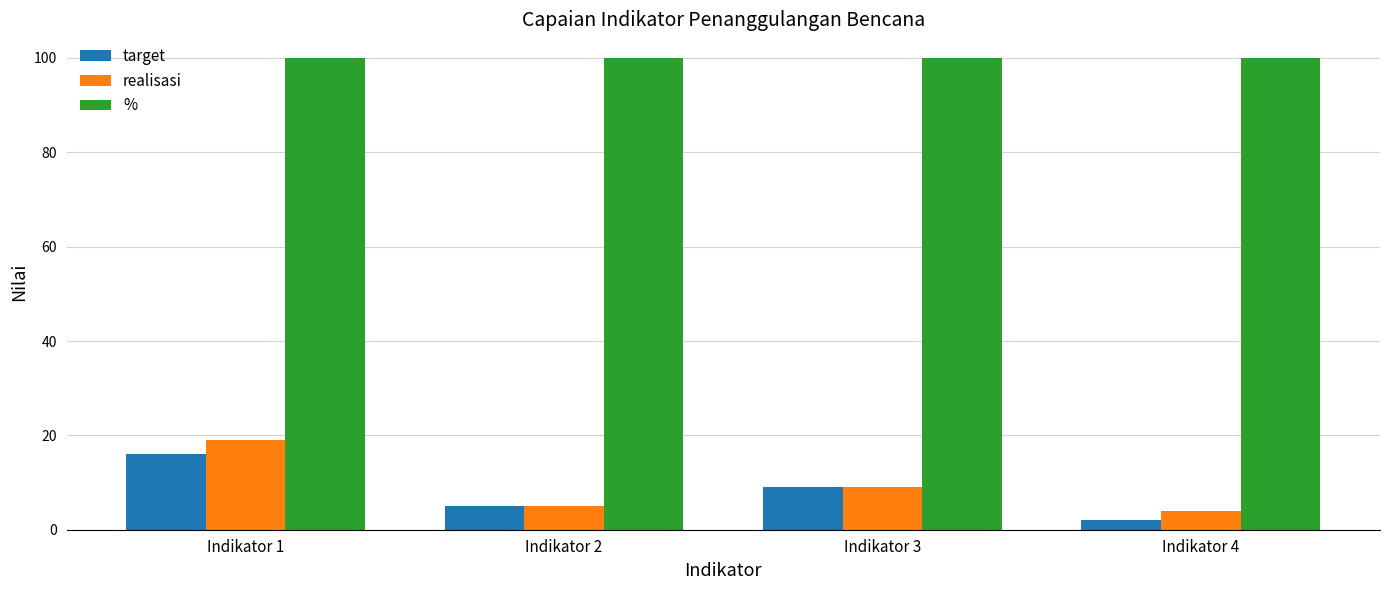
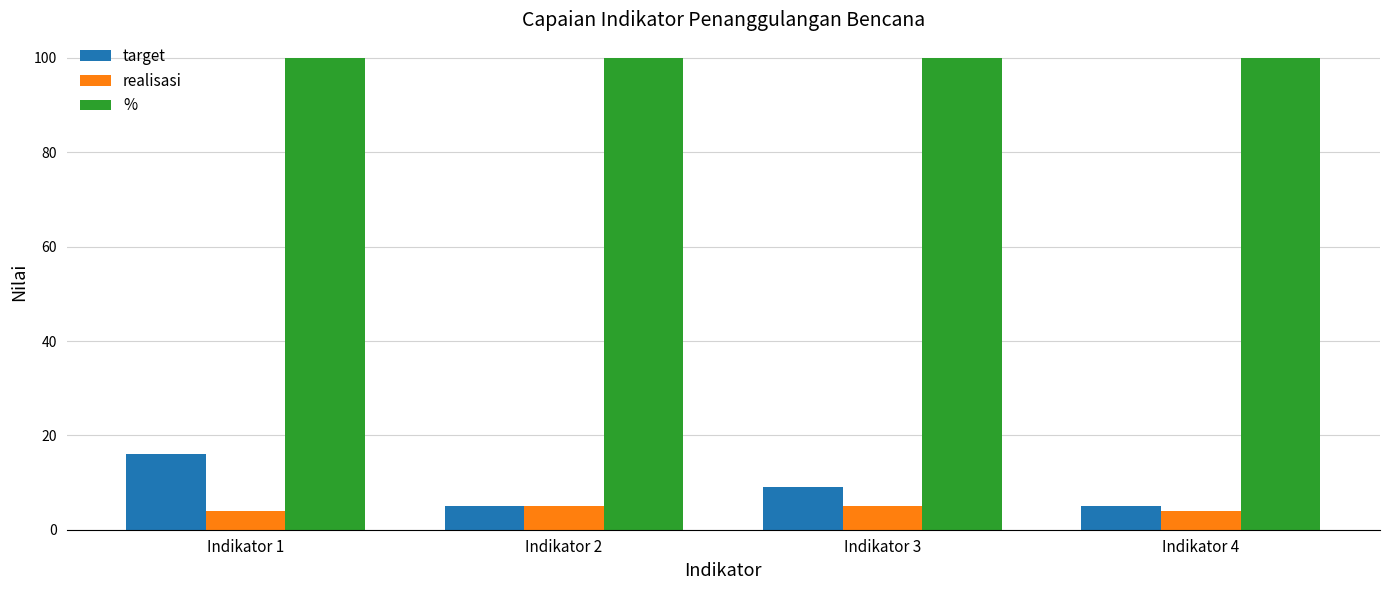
  {
    "target": {
      "Indikator 1": 16,
      "Indikator 2": 5,
      "Indikator 3": 9,
-     "Indikator 4": 2
+     "Indikator 4": 5
    },
    "realisasi": {
-     "Indikator 1": 19,
+     "Indikator 1": 4,
      "Indikator 2": 5,
-     "Indikator 3": 9,
+     "Indikator 3": 5,
      "Indikator 4": 4
    },
    "%": {
      "Indikator 1": 100,
      "Indikator 2": 100,
      "Indikator 3": 100,
      "Indikator 4": 100
    }
  }
